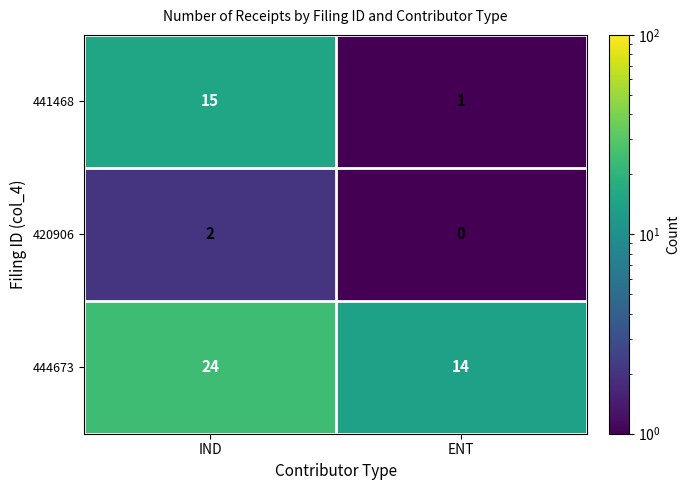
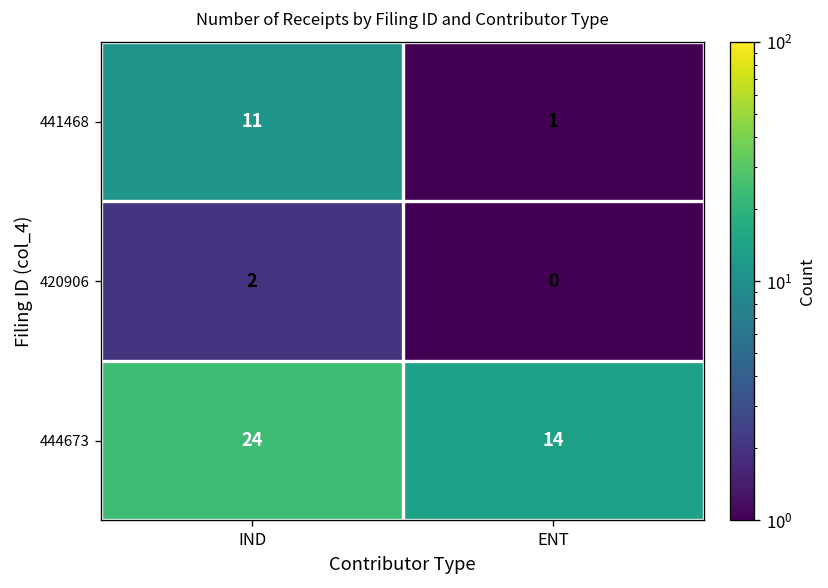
  {
    "441468": {
-     "IND": 15,
+     "IND": 11,
      "ENT": 1
    },
    "420906": {
      "IND": 2,
      "ENT": 0
    },
    "444673": {
      "IND": 24,
      "ENT": 14
    }
  }
